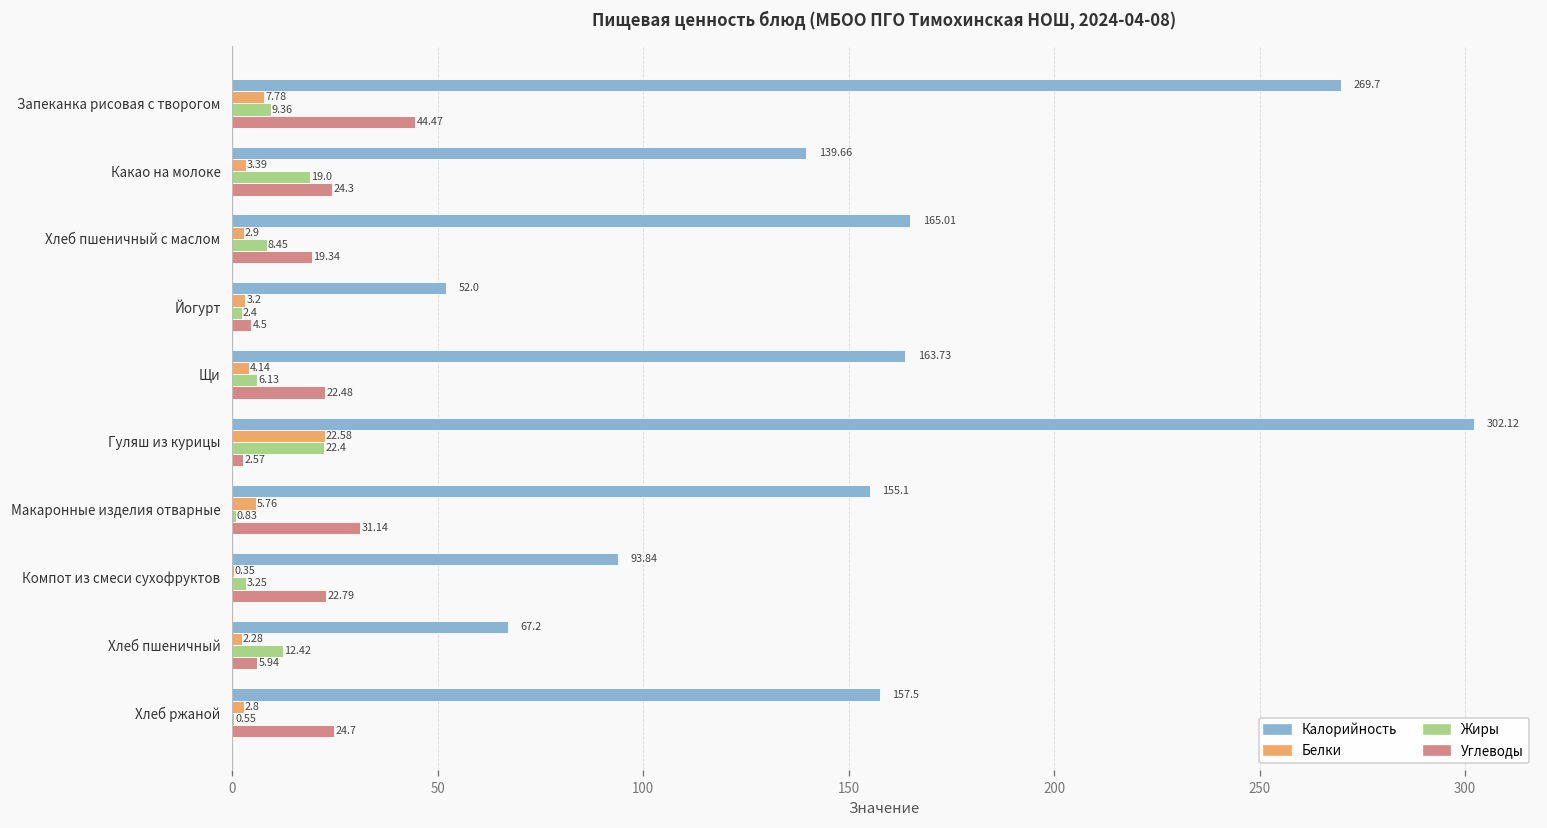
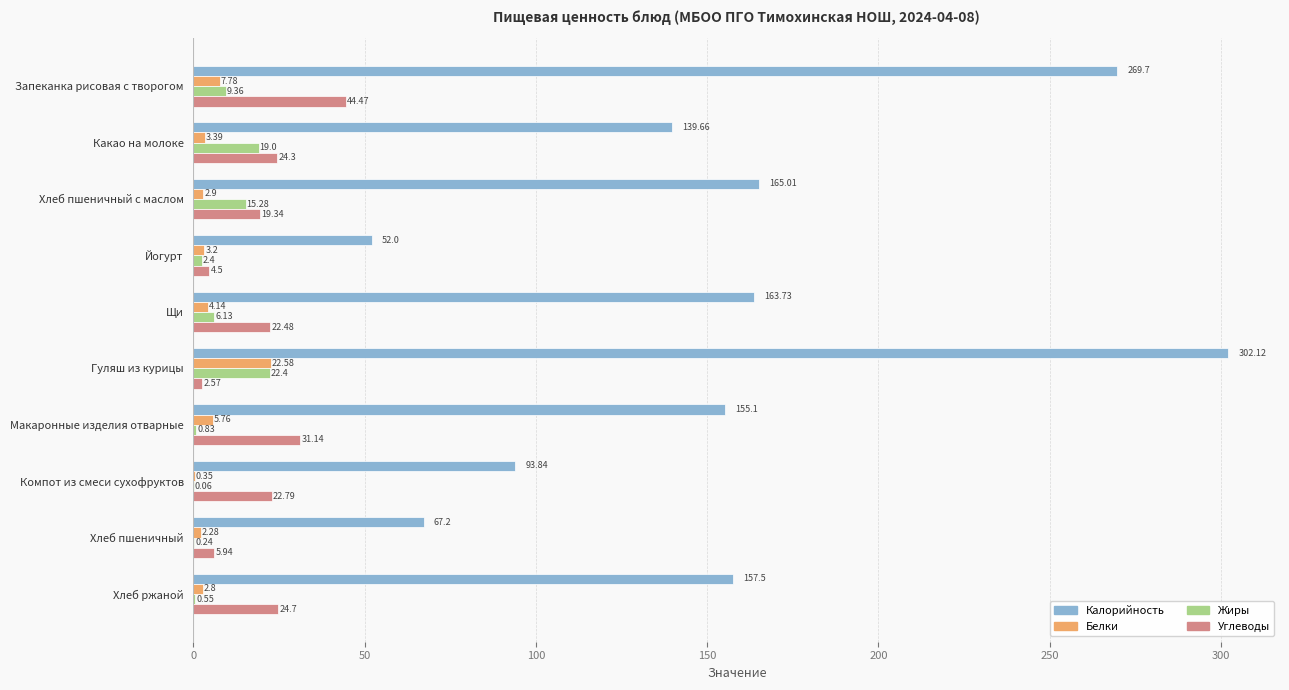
  {
    "Калорийность": {
      "Запеканка рисовая с творогом": 269.7,
      "Какао на молоке": 139.66,
      "Хлеб пшеничный c маслом": 165.01,
      "Йогурт": 52.0,
      "Щи": 163.73,
      "Гуляш из курицы": 302.12,
      "Макаронные изделия отварные": 155.1,
      "Компот из смеси сухофруктов": 93.84,
      "Хлеб пшеничный": 67.2,
      "Хлеб ржаной": 157.5
    },
    "Жиры": {
      "Запеканка рисовая с творогом": 9.36,
      "Какао на молоке": 19.0,
-     "Хлеб пшеничный c маслом": 8.45,
+     "Хлеб пшеничный c маслом": 15.28,
      "Йогурт": 2.4,
      "Щи": 6.13,
      "Гуляш из курицы": 22.4,
      "Макаронные изделия отварные": 0.83,
-     "Компот из смеси сухофруктов": 3.25,
-     "Хлеб пшеничный": 12.42,
+     "Компот из смеси сухофруктов": 0.06,
+     "Хлеб пшеничный": 0.24,
      "Хлеб ржаной": 0.55
    }
  }
